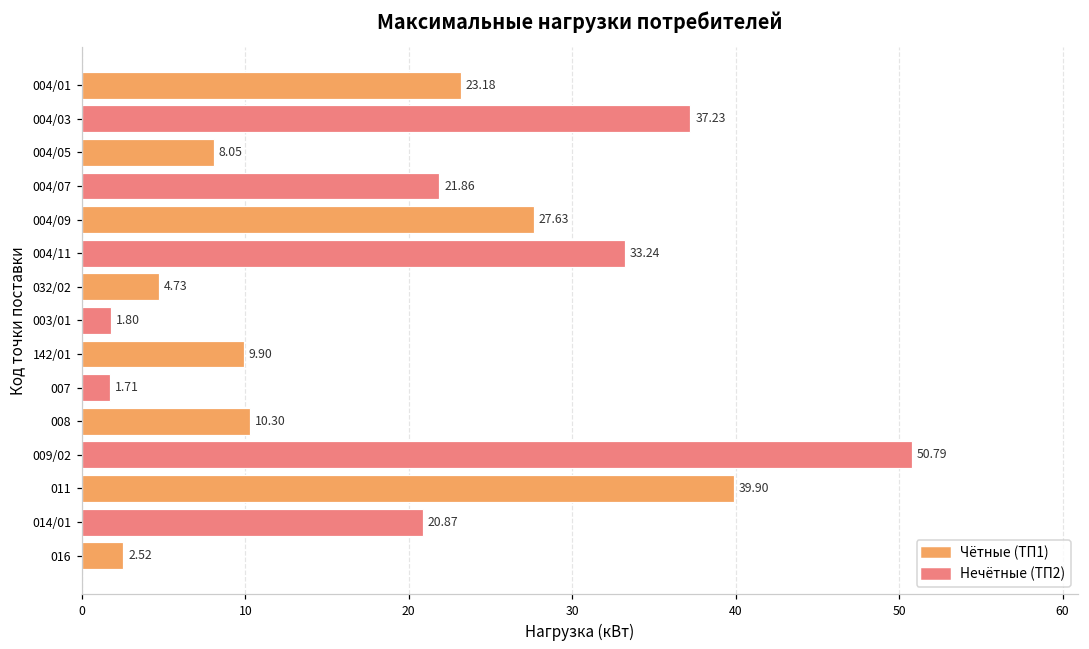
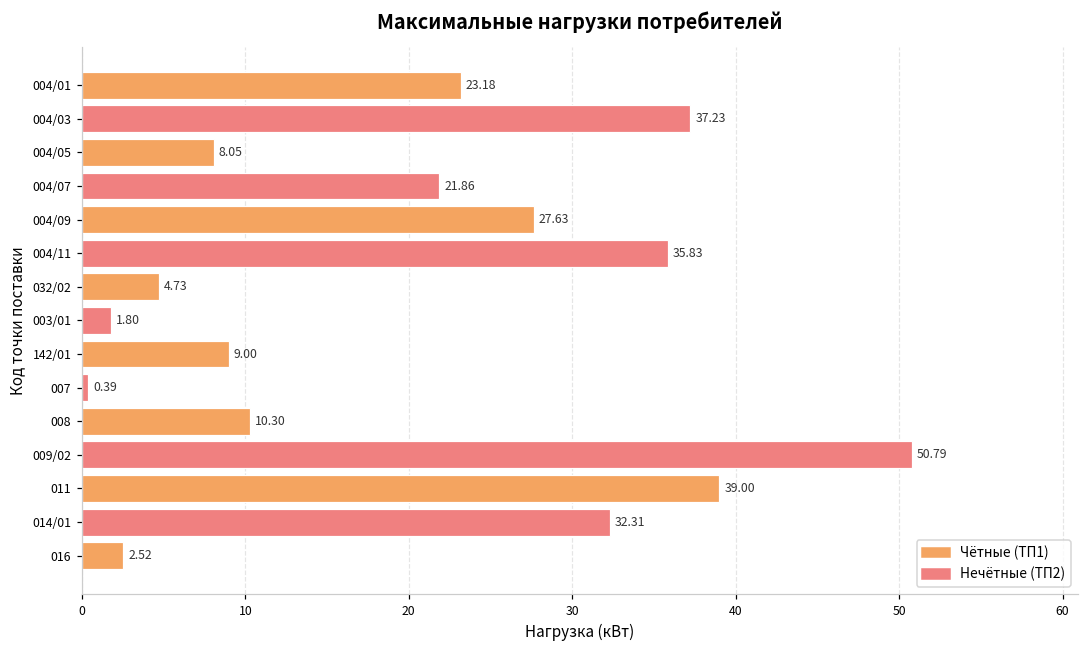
  {
    "004/01": 23.18,
    "004/03": 37.23,
    "004/05": 8.05,
    "004/07": 21.86,
    "004/09": 27.63,
-   "004/11": 33.24,
+   "004/11": 35.83,
    "032/02": 4.73,
    "003/01": 1.80,
-   "142/01": 9.90,
-   "007": 1.71,
+   "142/01": 9.00,
+   "007": 0.39,
    "008": 10.30,
    "009/02": 50.79,
-   "011": 39.90,
-   "014/01": 20.87,
+   "011": 39.00,
+   "014/01": 32.31,
    "016": 2.52
  }
